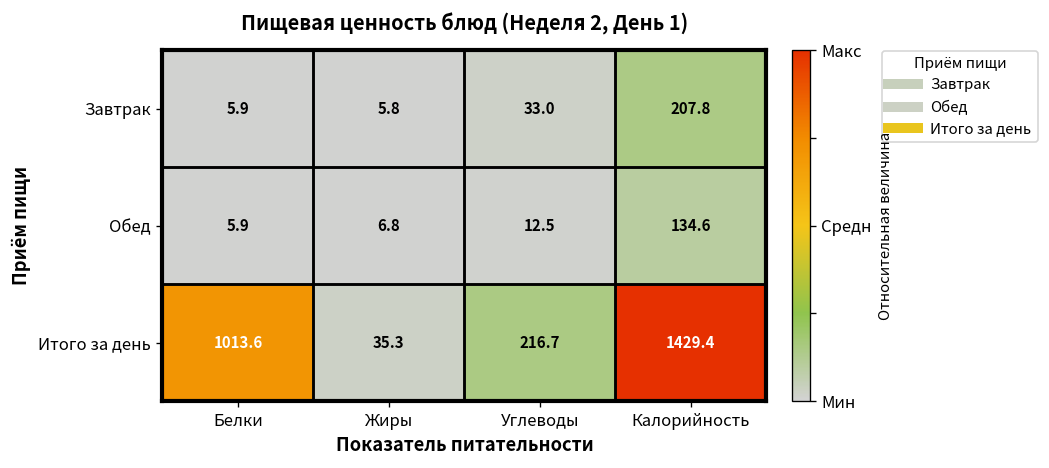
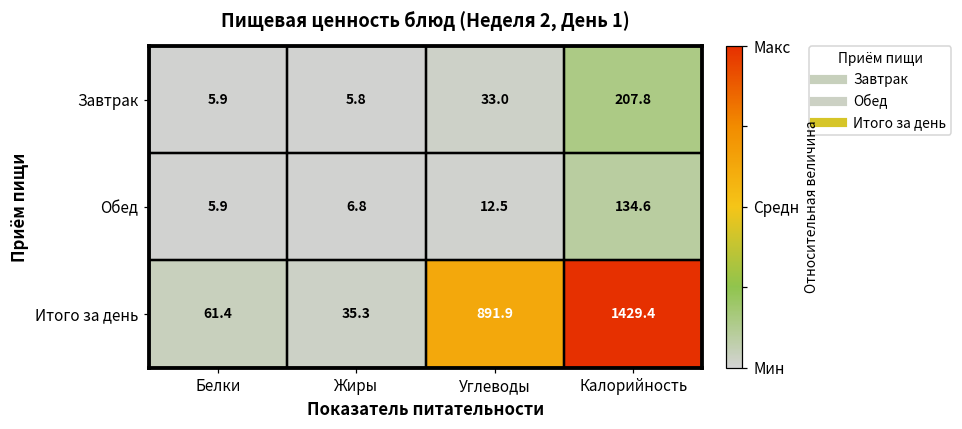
  {
    "Завтрак": {
      "Белки": 5.9,
      "Жиры": 5.8,
      "Углеводы": 33.0,
      "Калорийность": 207.8
    },
    "Обед": {
      "Белки": 5.9,
      "Жиры": 6.8,
      "Углеводы": 12.5,
      "Калорийность": 134.6
    },
    "Итого за день": {
-     "Белки": 1013.6,
+     "Белки": 61.4,
      "Жиры": 35.3,
-     "Углеводы": 216.7,
+     "Углеводы": 891.9,
      "Калорийность": 1429.4
    }
  }
